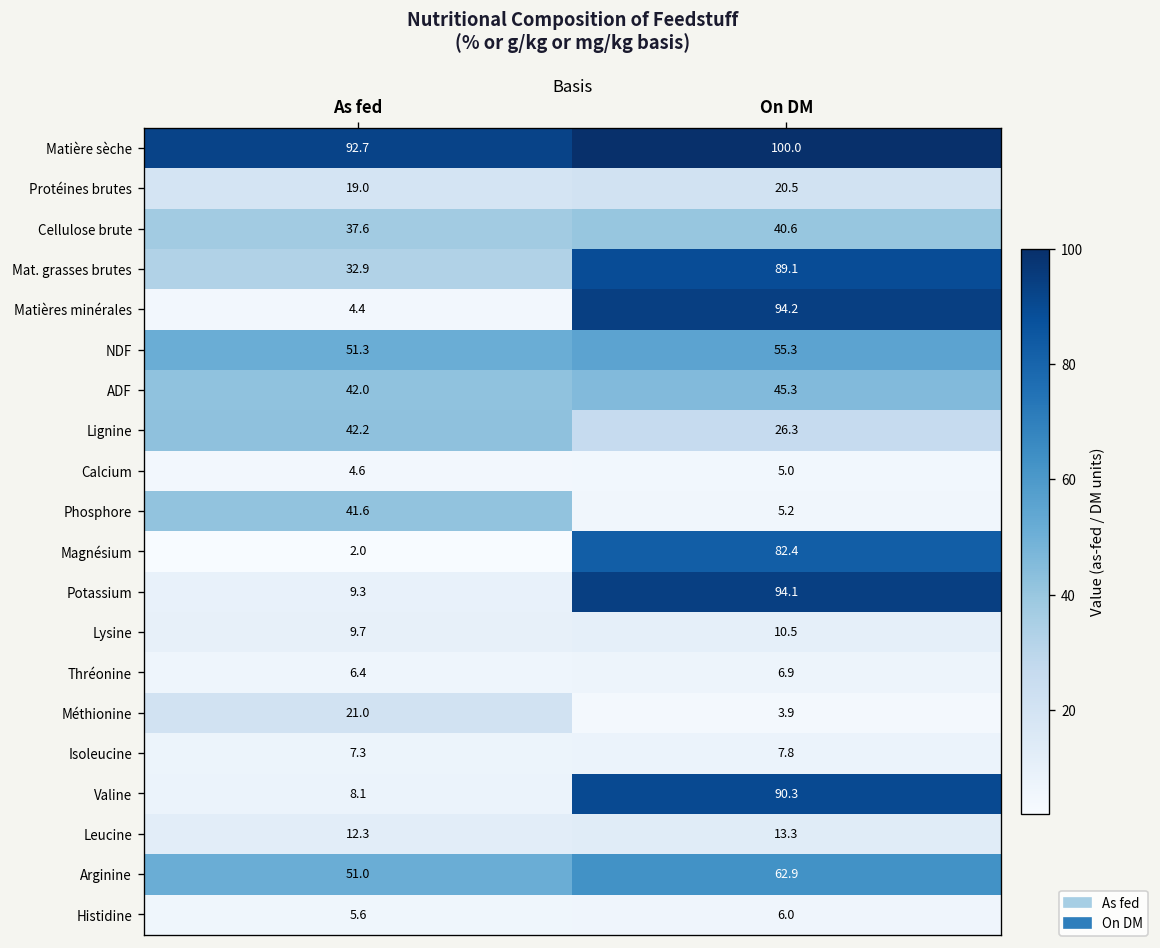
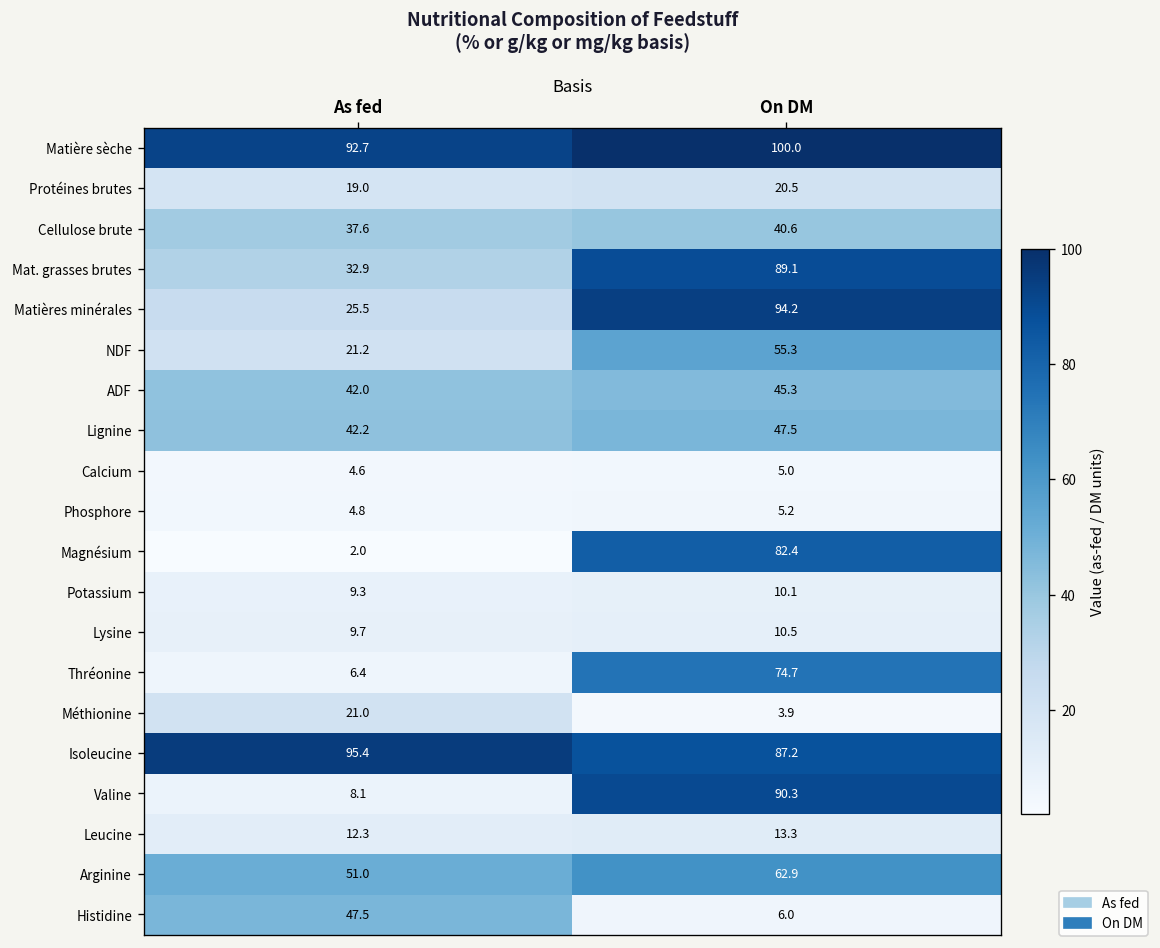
  {
    "Matière sèche": {
      "As fed": 92.7,
      "On DM": 100.0
    },
    "Protéines brutes": {
      "As fed": 19.0,
      "On DM": 20.5
    },
    "Cellulose brute": {
      "As fed": 37.6,
      "On DM": 40.6
    },
    "Mat. grasses brutes": {
      "As fed": 32.9,
      "On DM": 89.1
    },
    "Matières minérales": {
-     "As fed": 4.4,
+     "As fed": 25.5,
      "On DM": 94.2
    },
    "NDF": {
-     "As fed": 51.3,
+     "As fed": 21.2,
      "On DM": 55.3
    },
    "ADF": {
      "As fed": 42.0,
      "On DM": 45.3
    },
    "Lignine": {
      "As fed": 42.2,
-     "On DM": 26.3
+     "On DM": 47.5
    },
    "Calcium": {
      "As fed": 4.6,
      "On DM": 5.0
    },
    "Phosphore": {
-     "As fed": 41.6,
+     "As fed": 4.8,
      "On DM": 5.2
    },
    "Magnésium": {
      "As fed": 2.0,
      "On DM": 82.4
    },
    "Potassium": {
      "As fed": 9.3,
-     "On DM": 94.1
+     "On DM": 10.1
    },
    "Lysine": {
      "As fed": 9.7,
      "On DM": 10.5
    },
    "Thréonine": {
      "As fed": 6.4,
-     "On DM": 6.9
+     "On DM": 74.7
    },
    "Méthionine": {
      "As fed": 21.0,
      "On DM": 3.9
    },
    "Isoleucine": {
-     "As fed": 7.3,
-     "On DM": 7.8
+     "As fed": 95.4,
+     "On DM": 87.2
    },
    "Valine": {
      "As fed": 8.1,
      "On DM": 90.3
    },
    "Leucine": {
      "As fed": 12.3,
      "On DM": 13.3
    },
    "Arginine": {
      "As fed": 51.0,
      "On DM": 62.9
    },
    "Histidine": {
-     "As fed": 5.6,
+     "As fed": 47.5,
      "On DM": 6.0
    }
  }
